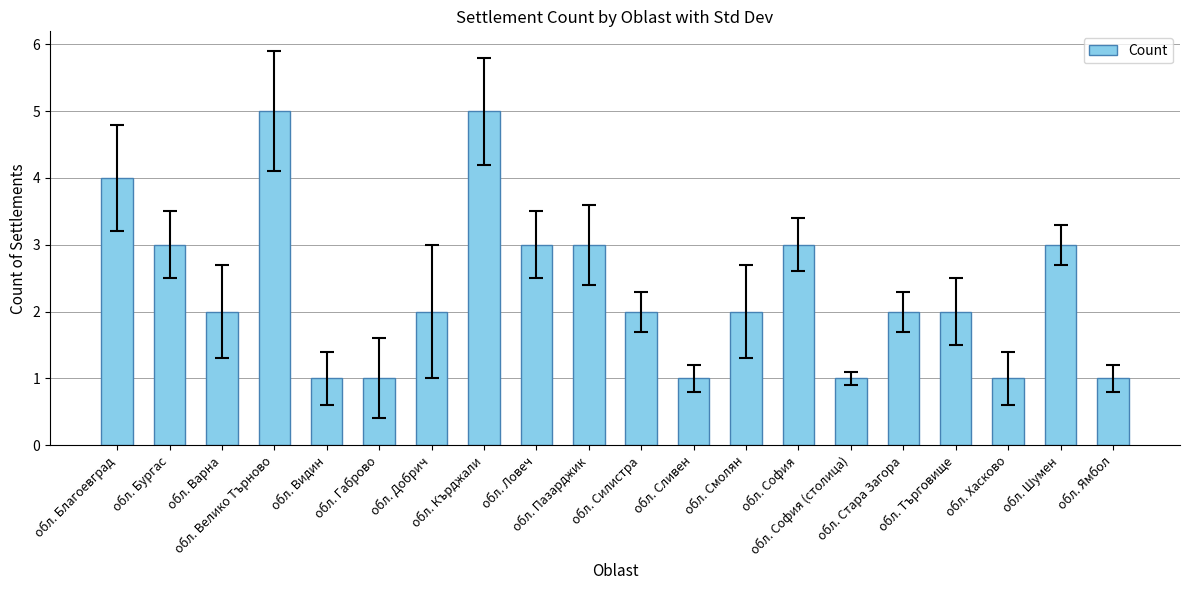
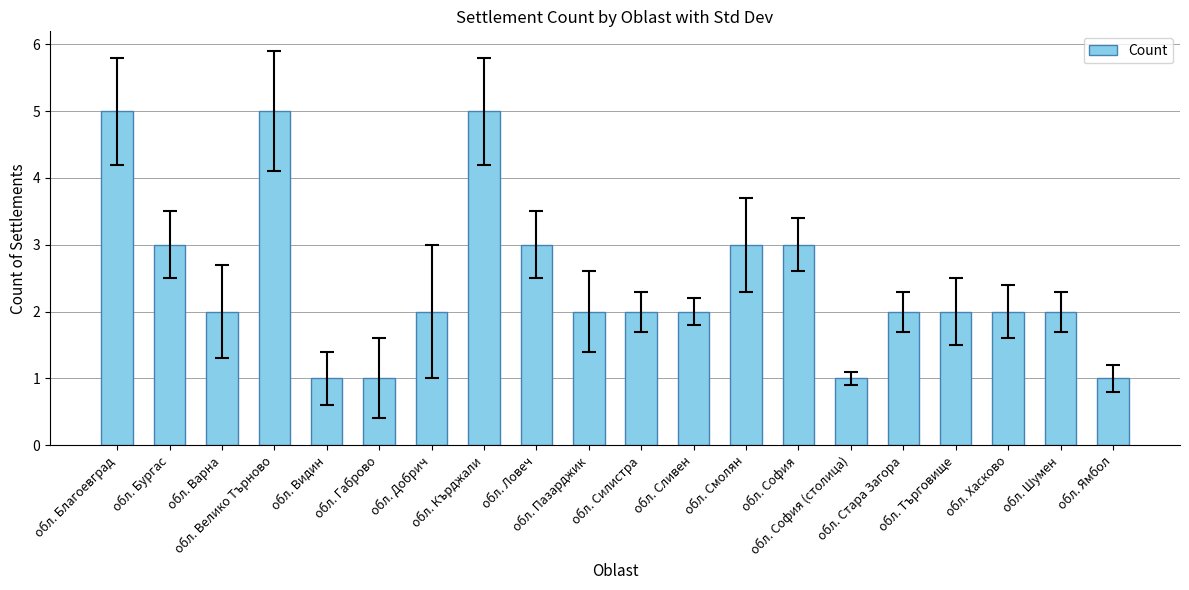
  {
    "Count": {
-     "обл. Благоевград": 4,
+     "обл. Благоевград": 5,
      "обл. Бургас": 3,
      "обл. Варна": 2,
      "обл. Велико Търново": 5,
      "обл. Видин": 1,
      "обл. Габрово": 1,
      "обл. Добрич": 2,
      "обл. Кърджали": 5,
      "обл. Ловеч": 3,
-     "обл. Пазарджик": 3,
+     "обл. Пазарджик": 2,
      "обл. Силистра": 2,
-     "обл. Сливен": 1,
-     "обл. Смолян": 2,
+     "обл. Сливен": 2,
+     "обл. Смолян": 3,
      "обл. София": 3,
      "обл. София (столица)": 1,
      "обл. Стара Загора": 2,
      "обл. Търговище": 2,
-     "обл. Хасково": 1,
-     "обл. Шумен": 3,
+     "обл. Хасково": 2,
+     "обл. Шумен": 2,
      "обл. Ямбол": 1
    }
  }
